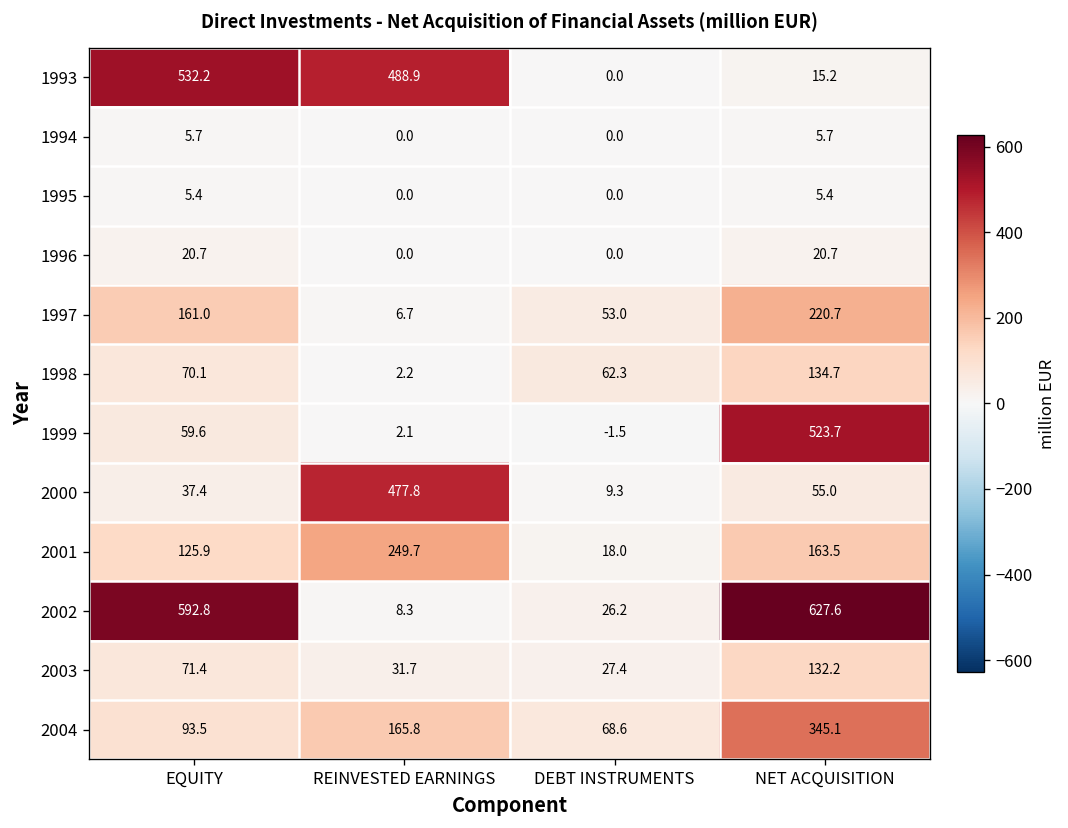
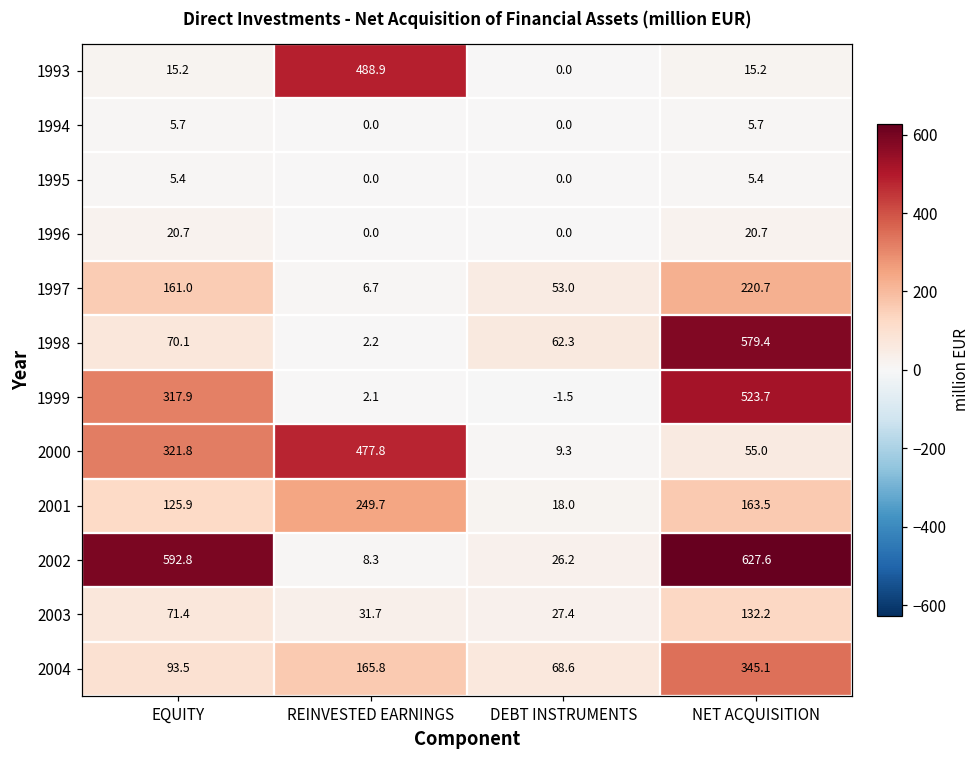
  {
    "1993": {
-     "EQUITY": 532.2,
+     "EQUITY": 15.2,
      "REINVESTED EARNINGS": 488.9,
      "DEBT INSTRUMENTS": 0.0,
      "NET ACQUISITION": 15.2
    },
    "1994": {
      "EQUITY": 5.7,
      "REINVESTED EARNINGS": 0.0,
      "DEBT INSTRUMENTS": 0.0,
      "NET ACQUISITION": 5.7
    },
    "1995": {
      "EQUITY": 5.4,
      "REINVESTED EARNINGS": 0.0,
      "DEBT INSTRUMENTS": 0.0,
      "NET ACQUISITION": 5.4
    },
    "1996": {
      "EQUITY": 20.7,
      "REINVESTED EARNINGS": 0.0,
      "DEBT INSTRUMENTS": 0.0,
      "NET ACQUISITION": 20.7
    },
    "1997": {
      "EQUITY": 161.0,
      "REINVESTED EARNINGS": 6.7,
      "DEBT INSTRUMENTS": 53.0,
      "NET ACQUISITION": 220.7
    },
    "1998": {
      "EQUITY": 70.1,
      "REINVESTED EARNINGS": 2.2,
      "DEBT INSTRUMENTS": 62.3,
-     "NET ACQUISITION": 134.7
+     "NET ACQUISITION": 579.4
    },
    "1999": {
-     "EQUITY": 59.6,
+     "EQUITY": 317.9,
      "REINVESTED EARNINGS": 2.1,
      "DEBT INSTRUMENTS": -1.5,
      "NET ACQUISITION": 523.7
    },
    "2000": {
-     "EQUITY": 37.4,
+     "EQUITY": 321.8,
      "REINVESTED EARNINGS": 477.8,
      "DEBT INSTRUMENTS": 9.3,
      "NET ACQUISITION": 55.0
    },
    "2001": {
      "EQUITY": 125.9,
      "REINVESTED EARNINGS": 249.7,
      "DEBT INSTRUMENTS": 18.0,
      "NET ACQUISITION": 163.5
    },
    "2002": {
      "EQUITY": 592.8,
      "REINVESTED EARNINGS": 8.3,
      "DEBT INSTRUMENTS": 26.2,
      "NET ACQUISITION": 627.6
    },
    "2003": {
      "EQUITY": 71.4,
      "REINVESTED EARNINGS": 31.7,
      "DEBT INSTRUMENTS": 27.4,
      "NET ACQUISITION": 132.2
    },
    "2004": {
      "EQUITY": 93.5,
      "REINVESTED EARNINGS": 165.8,
      "DEBT INSTRUMENTS": 68.6,
      "NET ACQUISITION": 345.1
    }
  }
